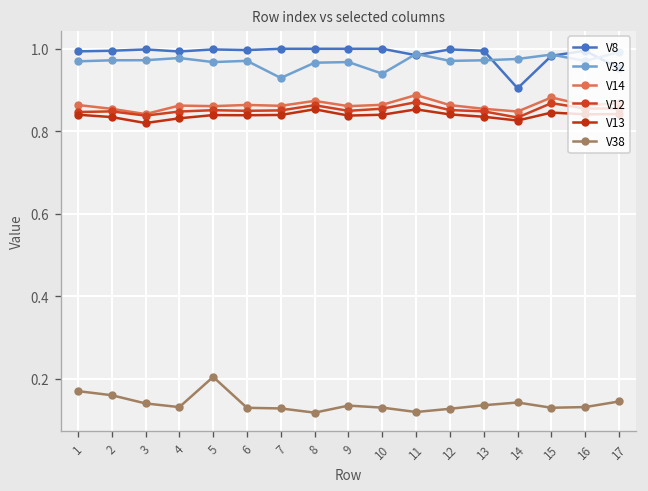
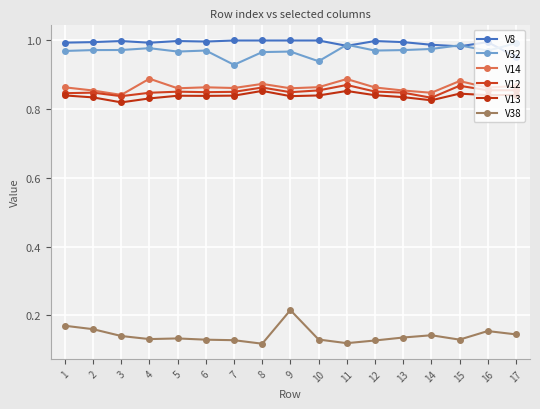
  {
    "V8": {
      "1": 0.99,
      "2": 1.00,
      "3": 1.00,
      "4": 0.99,
      "5": 1.00,
      "6": 1.00,
      "7": 1.00,
      "8": 1.00,
      "9": 1.00,
      "10": 1.00,
      "12": 1.00,
      "13": 1.00,
-     "14": 0.90
+     "14": 0.99
    },
    "V32": {
      "1": 0.97,
      "2": 0.97,
      "3": 0.97,
      "4": 0.98,
      "5": 0.97,
      "6": 0.97,
      "7": 0.93,
      "8": 0.97,
      "9": 0.97,
      "10": 0.94,
      "12": 0.97,
      "13": 0.97,
      "14": 0.98
    },
    "V14": {
      "1": 0.86,
-     "4": 0.86,
+     "4": 0.89,
      "5": 0.86,
      "6": 0.86,
      "7": 0.86,
      "8": 0.87,
      "9": 0.86,
      "10": 0.86,
      "11": 0.89,
      "12": 0.86,
      "14": 0.85,
      "15": 0.88
    },
    "V38": {
      "1": 0.17,
      "2": 0.16,
      "3": 0.14,
      "4": 0.13,
-     "5": 0.20,
+     "5": 0.13,
      "6": 0.13,
      "7": 0.13,
      "8": 0.12,
-     "9": 0.13,
+     "9": 0.22,
      "10": 0.13,
      "11": 0.12,
      "12": 0.13,
      "13": 0.14,
      "14": 0.14,
      "15": 0.13,
-     "16": 0.13,
+     "16": 0.15,
      "17": 0.14
    }
  }
